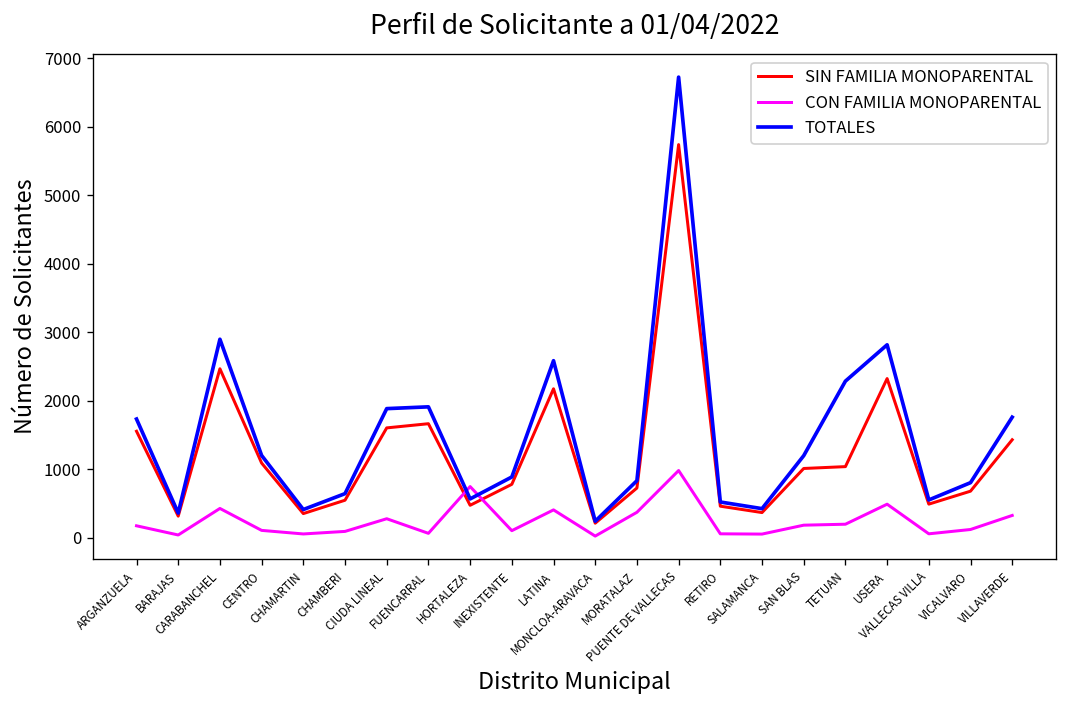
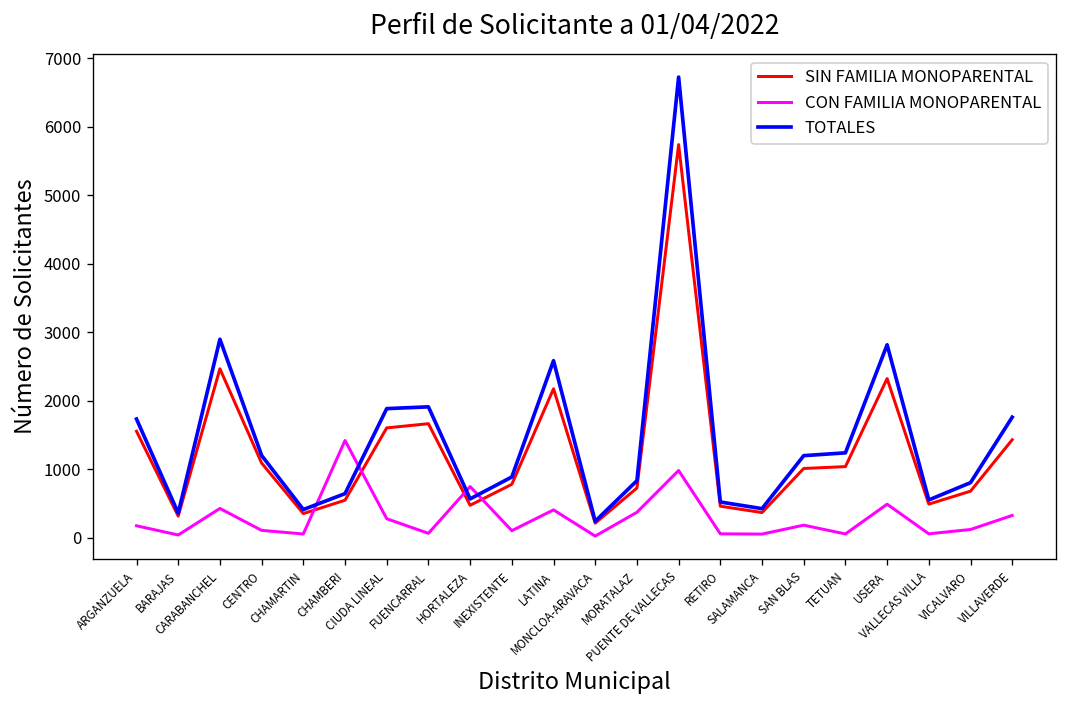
  {
    "SIN FAMILIA MONOPARENTAL": {
      "ARGANZUELA": 1600,
      "CARABANCHEL": 2500,
      "CENTRO": 1100,
      "CHAMARTIN": 400,
      "CHAMBERI": 600,
      "CIUDA LINEAL": 1600,
      "FUENCARRAL": 1700,
      "HORTALEZA": 500,
      "INEXISTENTE": 800,
      "LATINA": 2200,
      "MORATALAZ": 700,
      "PUENTE DE VALLECAS": 5700,
      "RETIRO": 500,
      "SALAMANCA": 400,
      "SAN BLAS": 1000,
      "TETUAN": 1000,
      "USERA": 2300,
      "VALLECAS VILLA": 500,
      "VICALVARO": 700,
      "VILLAVERDE": 1400
    },
    "CON FAMILIA MONOPARENTAL": {
      "ARGANZUELA": 200,
      "BARAJAS": 0,
      "CARABANCHEL": 400,
      "CENTRO": 100,
      "CHAMARTIN": 100,
-     "CHAMBERI": 100,
+     "CHAMBERI": 1400,
      "CIUDA LINEAL": 300,
      "FUENCARRAL": 100,
      "HORTALEZA": 800,
      "INEXISTENTE": 100,
      "LATINA": 400,
      "MONCLOA-ARAVACA": 0,
      "MORATALAZ": 400,
      "PUENTE DE VALLECAS": 1000,
      "RETIRO": 100,
      "SALAMANCA": 100,
      "SAN BLAS": 200,
-     "TETUAN": 200,
+     "TETUAN": 100,
      "USERA": 500,
      "VALLECAS VILLA": 100,
      "VICALVARO": 100,
      "VILLAVERDE": 300
    },
    "TOTALES": {
      "ARGANZUELA": 1700,
      "CARABANCHEL": 2900,
      "CENTRO": 1200,
      "CHAMARTIN": 400,
      "CHAMBERI": 600,
      "CIUDA LINEAL": 1900,
      "FUENCARRAL": 1900,
      "HORTALEZA": 600,
      "INEXISTENTE": 900,
      "LATINA": 2600,
      "MORATALAZ": 800,
      "PUENTE DE VALLECAS": 6700,
      "RETIRO": 500,
      "SALAMANCA": 400,
      "SAN BLAS": 1200,
-     "TETUAN": 2300,
+     "TETUAN": 1200,
      "USERA": 2800,
      "VALLECAS VILLA": 600,
      "VICALVARO": 800,
      "VILLAVERDE": 1800
    }
  }
